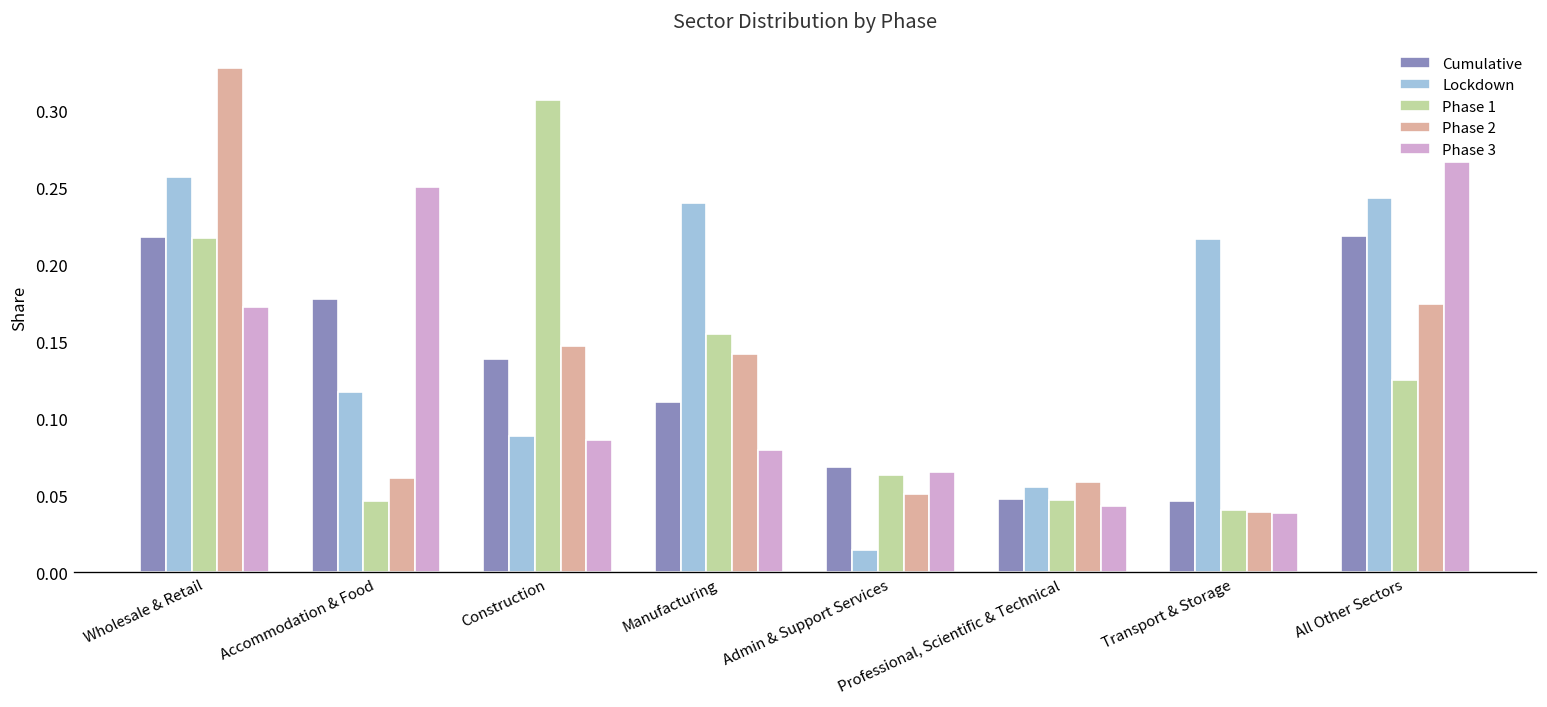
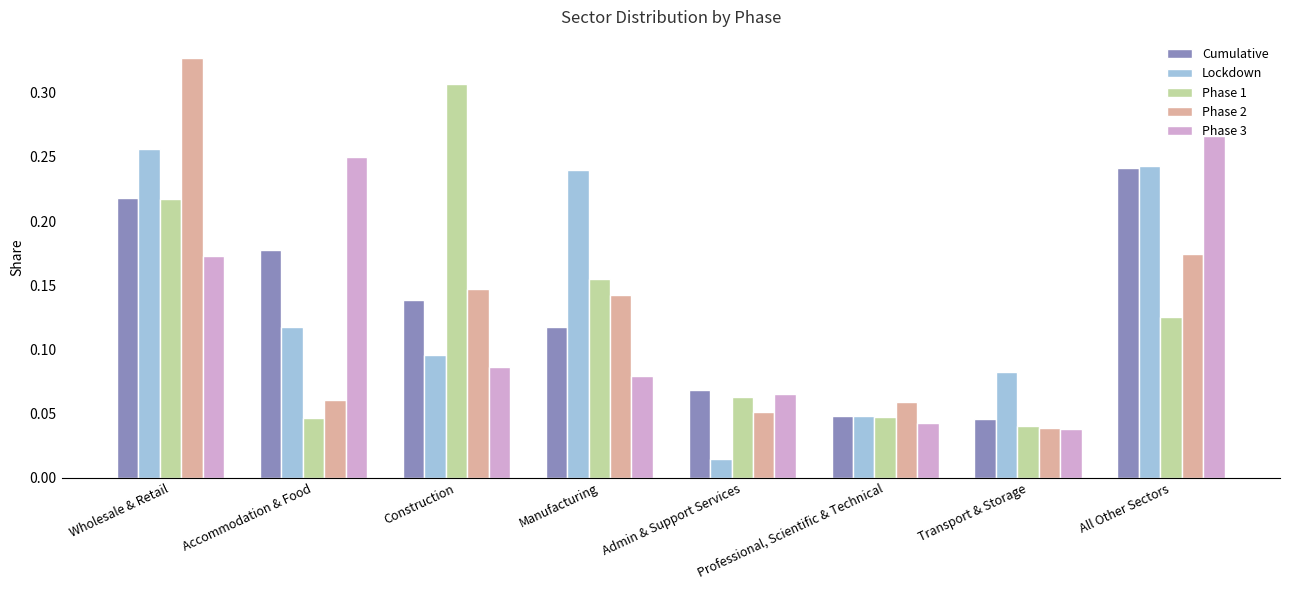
  {
    "Cumulative": {
      "Wholesale & Retail": 0.218,
      "Accommodation & Food": 0.177,
      "Construction": 0.139,
-     "Manufacturing": 0.110,
+     "Manufacturing": 0.117,
      "Admin & Support Services": 0.068,
      "Professional, Scientific & Technical": 0.048,
      "Transport & Storage": 0.046,
-     "All Other Sectors": 0.218
+     "All Other Sectors": 0.241
    },
    "Lockdown": {
      "Wholesale & Retail": 0.256,
      "Accommodation & Food": 0.117,
-     "Construction": 0.089,
+     "Construction": 0.095,
      "Manufacturing": 0.240,
      "Admin & Support Services": 0.015,
-     "Professional, Scientific & Technical": 0.055,
-     "Transport & Storage": 0.216,
+     "Professional, Scientific & Technical": 0.048,
+     "Transport & Storage": 0.082,
      "All Other Sectors": 0.243
    }
  }
